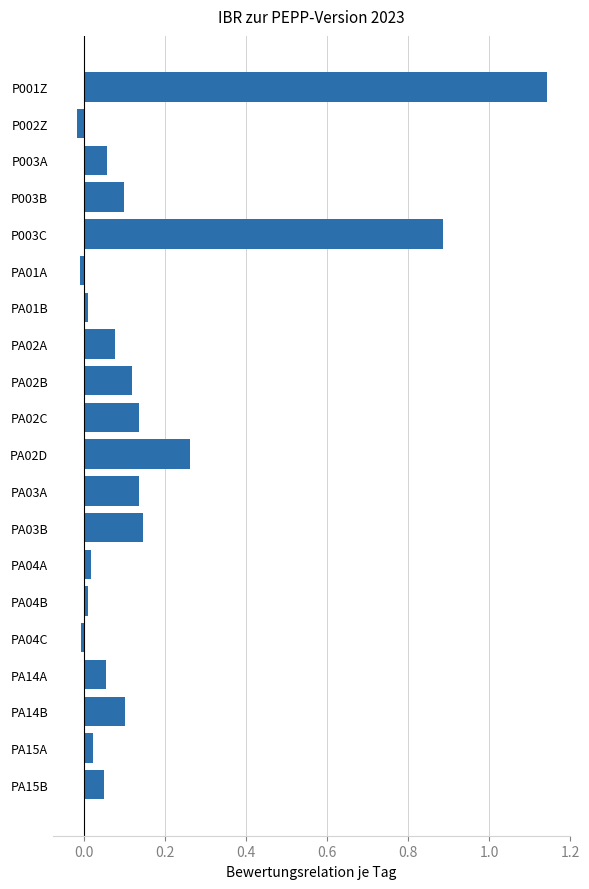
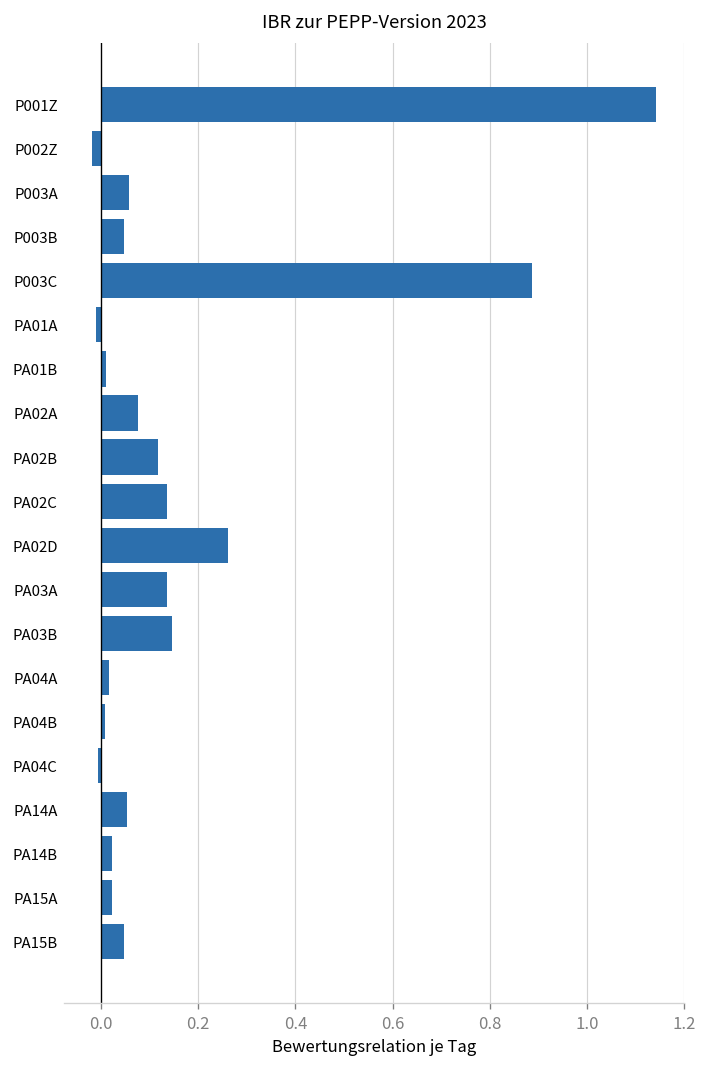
  {
    "P001Z": 1.14,
    "P002Z": -0.02,
    "P003A": 0.06,
-   "P003B": 0.10,
+   "P003B": 0.05,
    "P003C": 0.89,
    "PA01A": -0.01,
    "PA01B": 0.01,
    "PA02A": 0.08,
    "PA02B": 0.12,
    "PA02C": 0.14,
    "PA02D": 0.26,
    "PA03A": 0.14,
    "PA03B": 0.15,
    "PA04A": 0.02,
    "PA04B": 0.01,
    "PA04C": -0.01,
    "PA14A": 0.05,
-   "PA14B": 0.10,
+   "PA14B": 0.02,
    "PA15A": 0.02,
    "PA15B": 0.05
  }
